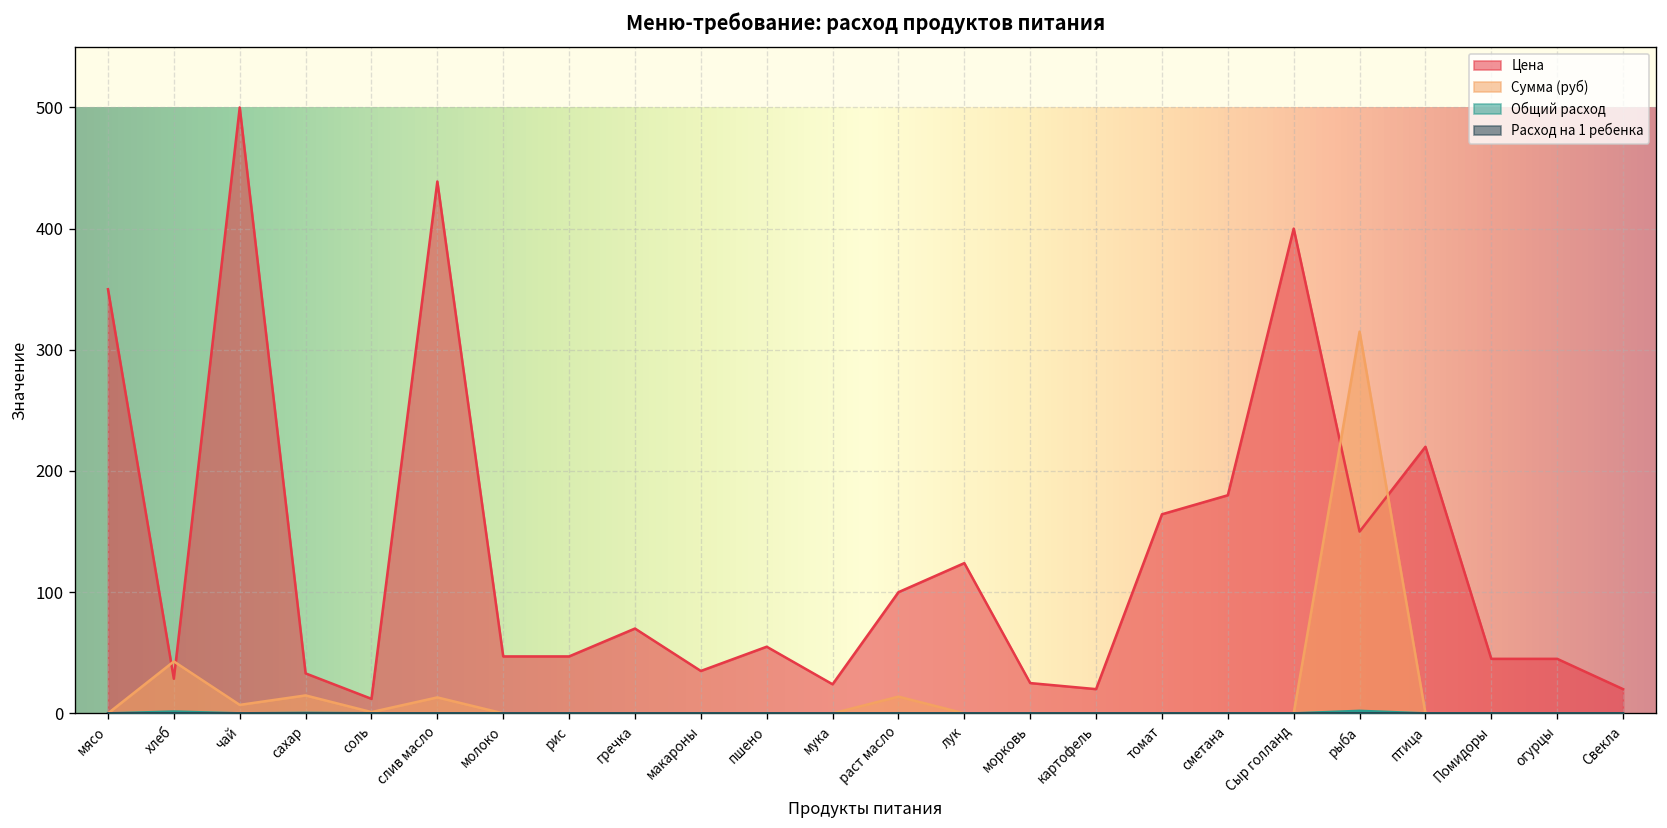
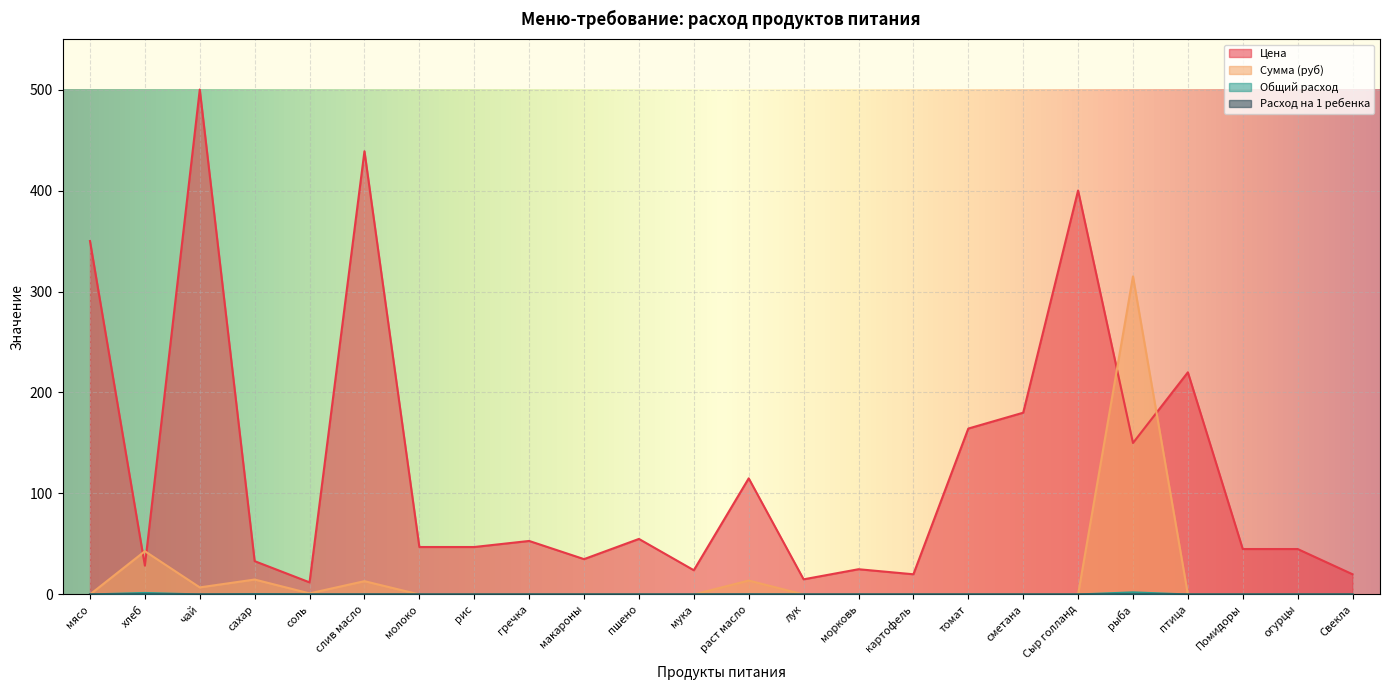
  {
    "Цена": {
      "мясо": 350,
      "хлеб": 29,
      "чай": 500,
      "сахар": 33,
      "соль": 12,
      "слив масло": 439,
      "молоко": 47,
      "рис": 47,
-     "гречка": 70,
+     "гречка": 53,
      "макароны": 35,
      "пшено": 55,
      "мука": 24,
-     "раст масло": 100,
-     "лук": 124,
+     "раст масло": 115,
+     "лук": 15,
      "морковь": 25,
      "картофель": 20,
      "томат": 164,
      "сметана": 180,
      "Сыр голланд": 400,
      "рыба": 150,
      "птица": 220,
      "Помидоры": 45,
      "огурцы": 45,
      "Свекла": 20
    },
    "Сумма (руб)": {
      "хлеб": 43,
      "чай": 7,
      "сахар": 15,
      "слив масло": 13,
      "раст масло": 14,
      "рыба": 315
    }
  }
